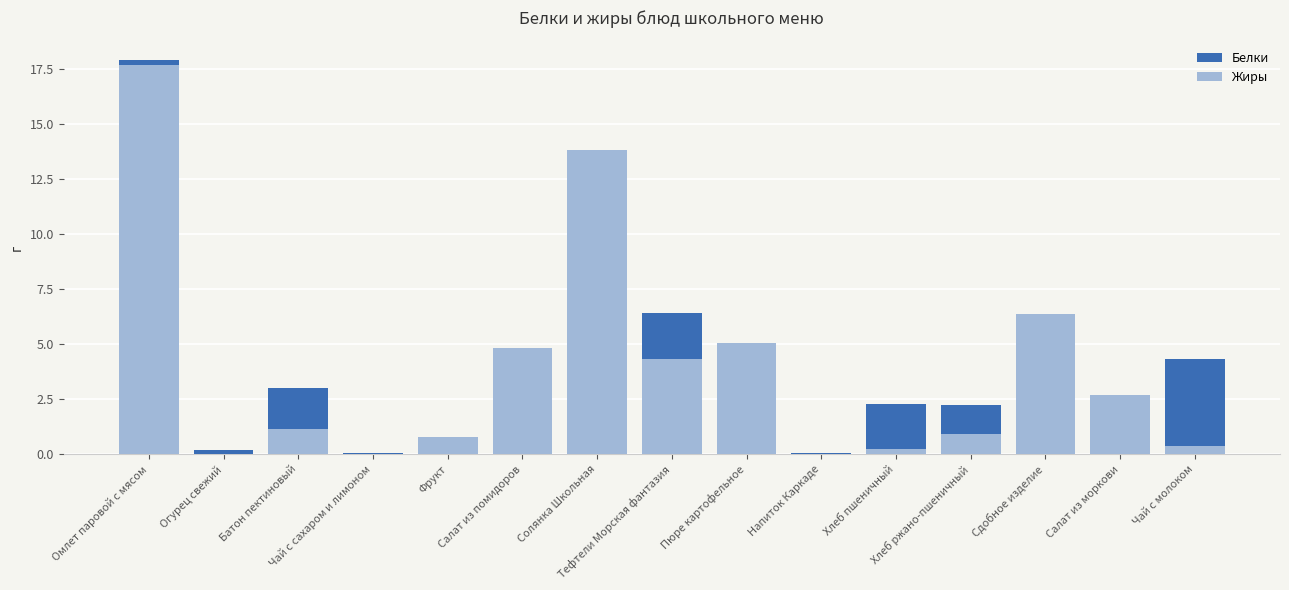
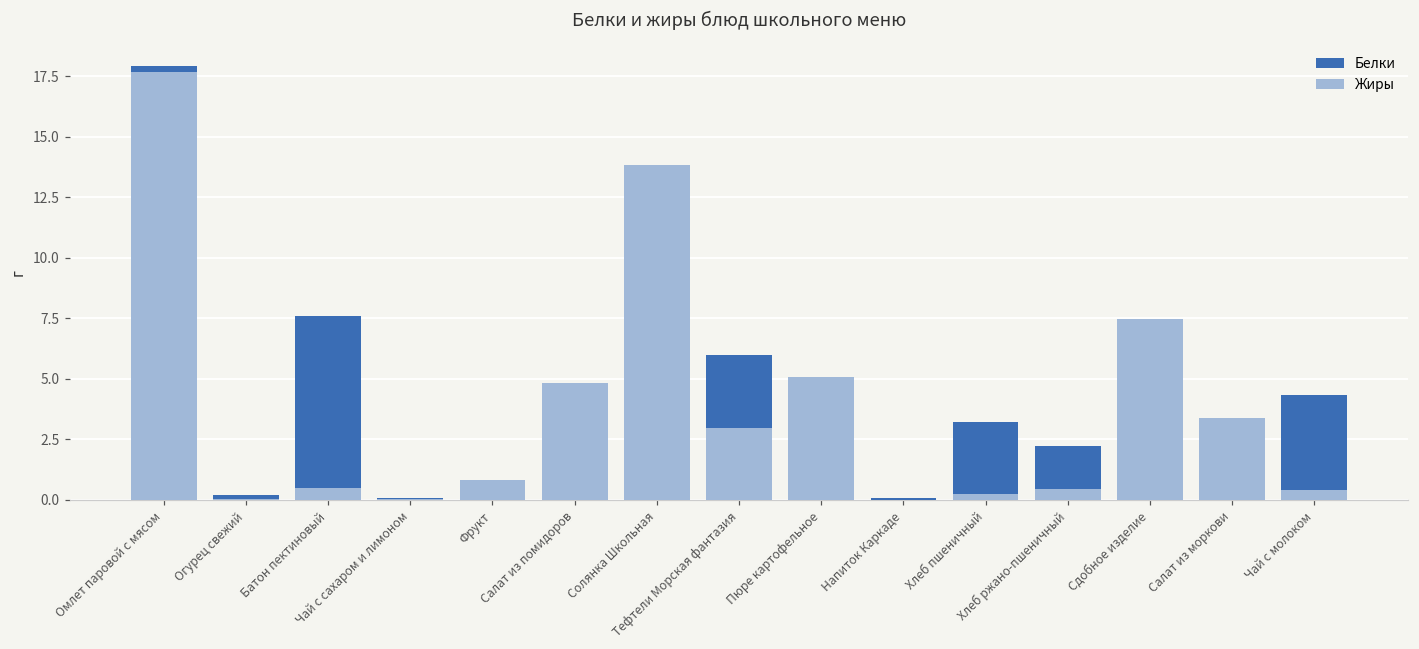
  {
    "Белки": {
      "Омлет паровой с мясом": 17.9,
      "Огурец свежий": 0.2,
-     "Батон пектиновый": 3.0,
+     "Батон пектиновый": 7.6,
      "Фрукт": 0.8,
-     "Тефтели Морская фантазия": 6.4,
-     "Хлеб пшеничный": 2.3,
+     "Тефтели Морская фантазия": 6.0,
+     "Хлеб пшеничный": 3.2,
      "Хлеб ржано-пшеничный": 2.2,
      "Чай с молоком": 4.3
    },
    "Жиры": {
-     "Батон пектиновый": 1.2,
+     "Батон пектиновый": 0.5,
      "Фрукт": 0.8,
      "Салат из помидоров": 4.8,
      "Солянка Школьная": 13.8,
-     "Тефтели Морская фантазия": 4.3,
+     "Тефтели Морская фантазия": 3.0,
      "Пюре картофельное": 5.1,
      "Напиток Каркаде": 0.0,
-     "Хлеб ржано-пшеничный": 0.9,
-     "Сдобное изделие": 6.4,
-     "Салат из моркови": 2.7
+     "Хлеб ржано-пшеничный": 0.4,
+     "Сдобное изделие": 7.5,
+     "Салат из моркови": 3.4
    }
  }
